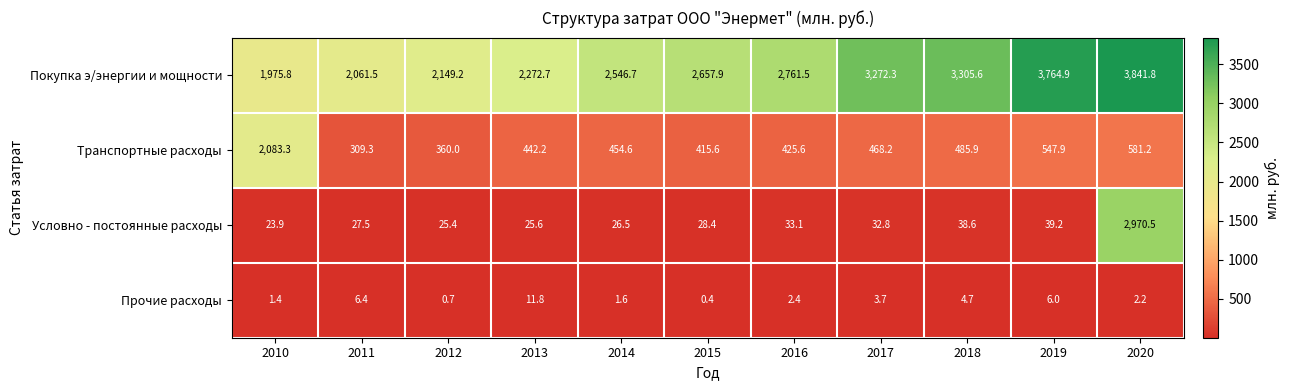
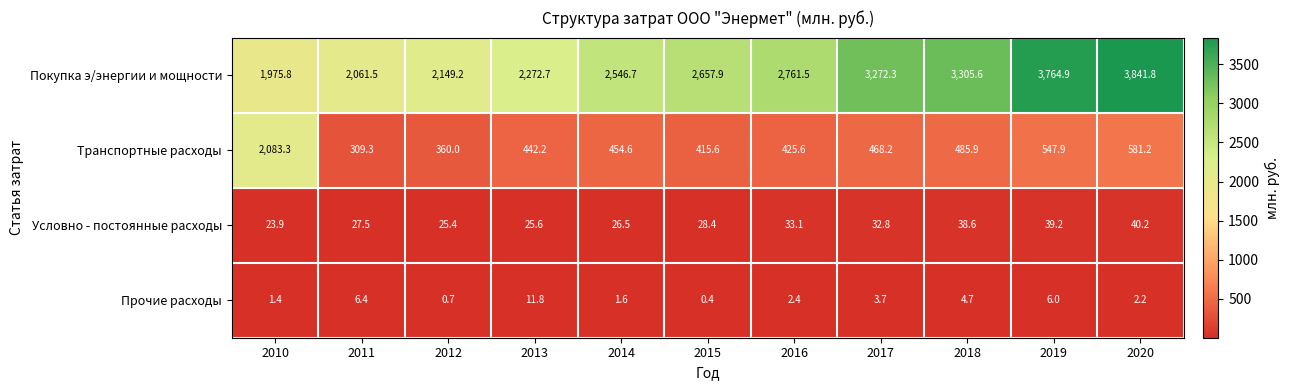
  {
    "Покупка э/энергии и мощности": {
      "2010": "1,975.8",
      "2011": "2,061.5",
      "2012": "2,149.2",
      "2013": "2,272.7",
      "2014": "2,546.7",
      "2015": "2,657.9",
      "2016": "2,761.5",
      "2017": "3,272.3",
      "2018": "3,305.6",
      "2019": "3,764.9",
      "2020": "3,841.8"
    },
    "Транспортные расходы": {
      "2010": "2,083.3",
      "2011": "309.3",
      "2012": "360.0",
      "2013": "442.2",
      "2014": "454.6",
      "2015": "415.6",
      "2016": "425.6",
      "2017": "468.2",
      "2018": "485.9",
      "2019": "547.9",
      "2020": "581.2"
    },
    "Условно - постоянные расходы": {
      "2010": "23.9",
      "2011": "27.5",
      "2012": "25.4",
      "2013": "25.6",
      "2014": "26.5",
      "2015": "28.4",
      "2016": "33.1",
      "2017": "32.8",
      "2018": "38.6",
      "2019": "39.2",
-     "2020": "2,970.5"
+     "2020": "40.2"
    },
    "Прочие расходы": {
      "2010": "1.4",
      "2011": "6.4",
      "2012": "0.7",
      "2013": "11.8",
      "2014": "1.6",
      "2015": "0.4",
      "2016": "2.4",
      "2017": "3.7",
      "2018": "4.7",
      "2019": "6.0",
      "2020": "2.2"
    }
  }
